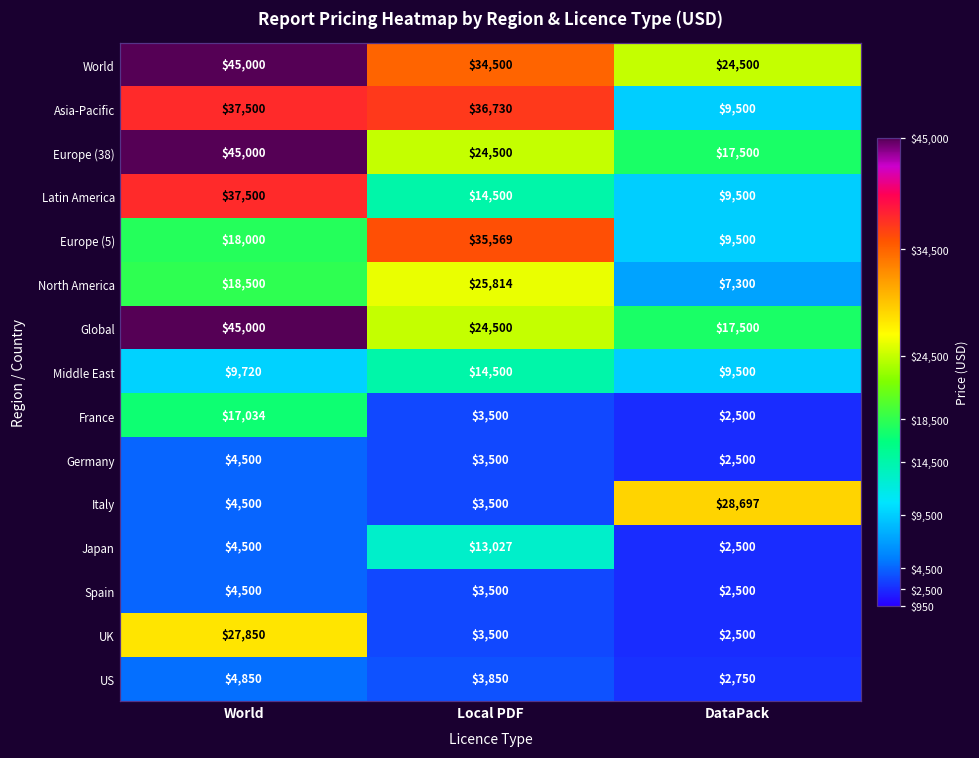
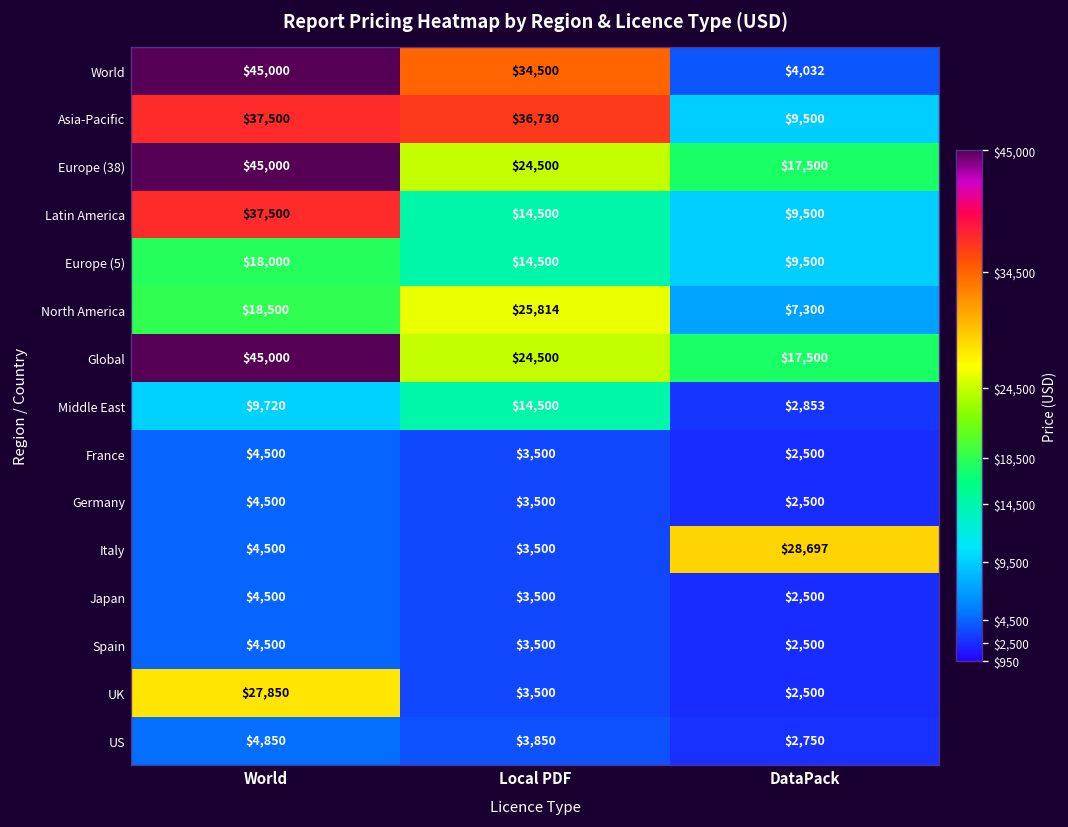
  {
    "World": {
      "World": "$45,000",
      "Local PDF": "$34,500",
-     "DataPack": "$24,500"
+     "DataPack": "$4,032"
    },
    "Asia-Pacific": {
      "World": "$37,500",
      "Local PDF": "$36,730",
      "DataPack": "$9,500"
    },
    "Europe (38)": {
      "World": "$45,000",
      "Local PDF": "$24,500",
      "DataPack": "$17,500"
    },
    "Latin America": {
      "World": "$37,500",
      "Local PDF": "$14,500",
      "DataPack": "$9,500"
    },
    "Europe (5)": {
      "World": "$18,000",
-     "Local PDF": "$35,569",
+     "Local PDF": "$14,500",
      "DataPack": "$9,500"
    },
    "North America": {
      "World": "$18,500",
      "Local PDF": "$25,814",
      "DataPack": "$7,300"
    },
    "Global": {
      "World": "$45,000",
      "Local PDF": "$24,500",
      "DataPack": "$17,500"
    },
    "Middle East": {
      "World": "$9,720",
      "Local PDF": "$14,500",
-     "DataPack": "$9,500"
+     "DataPack": "$2,853"
    },
    "France": {
-     "World": "$17,034",
+     "World": "$4,500",
      "Local PDF": "$3,500",
      "DataPack": "$2,500"
    },
    "Germany": {
      "World": "$4,500",
      "Local PDF": "$3,500",
      "DataPack": "$2,500"
    },
    "Italy": {
      "World": "$4,500",
      "Local PDF": "$3,500",
      "DataPack": "$28,697"
    },
    "Japan": {
      "World": "$4,500",
-     "Local PDF": "$13,027",
+     "Local PDF": "$3,500",
      "DataPack": "$2,500"
    },
    "Spain": {
      "World": "$4,500",
      "Local PDF": "$3,500",
      "DataPack": "$2,500"
    },
    "UK": {
      "World": "$27,850",
      "Local PDF": "$3,500",
      "DataPack": "$2,500"
    },
    "US": {
      "World": "$4,850",
      "Local PDF": "$3,850",
      "DataPack": "$2,750"
    }
  }
